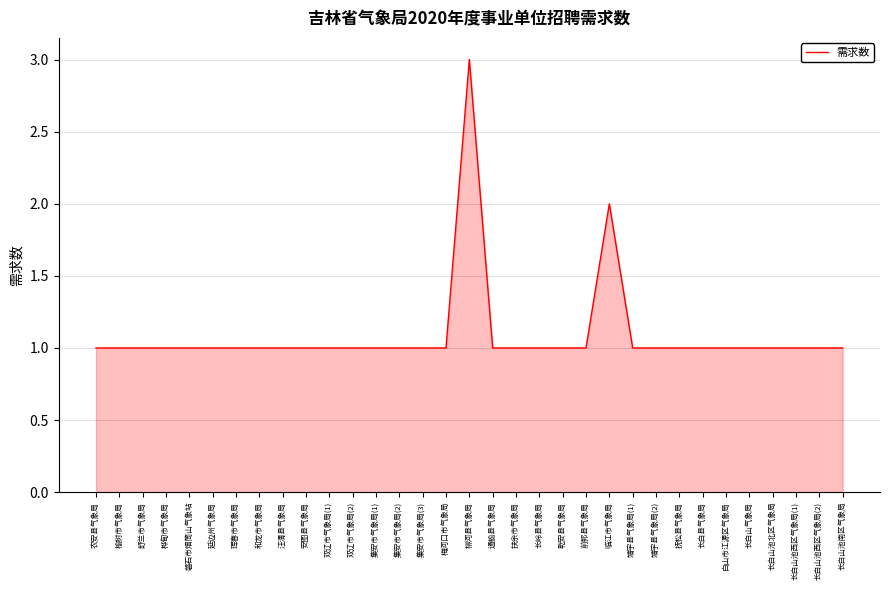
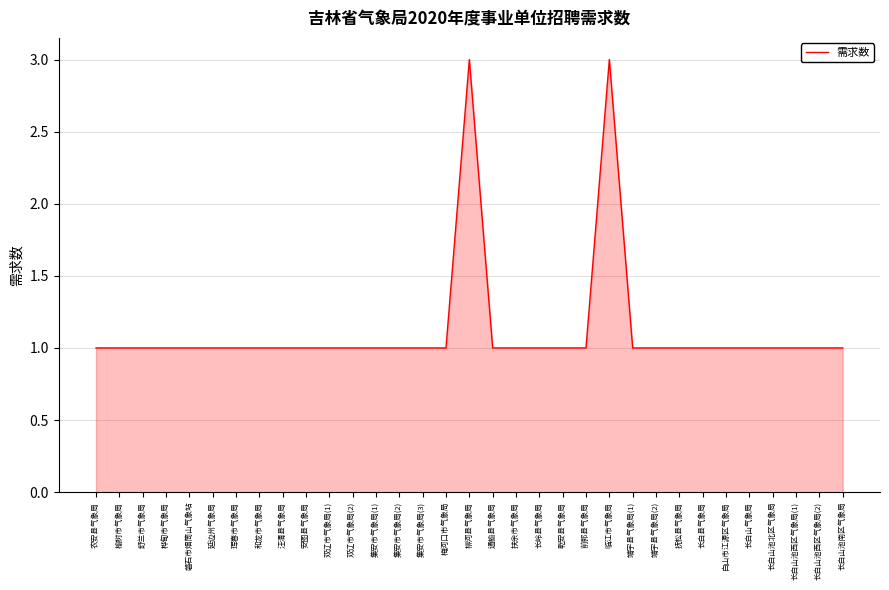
  {
    "农安县气象局": 1,
    "榆树市气象局": 1,
    "舒兰市气象局": 1,
    "桦甸市气象局": 1,
    "磐石市烟筒山气象站": 1,
    "延边州气象局": 1,
    "珲春市气象局": 1,
    "和龙市气象局": 1,
    "汪清县气象局": 1,
    "安图县气象局": 1,
    "双辽市气象局(1)": 1,
    "双辽市气象局(2)": 1,
    "集安市气象局(1)": 1,
    "集安市气象局(2)": 1,
    "集安市气象局(3)": 1,
    "梅河口市气象局": 1,
    "柳河县气象局": 3,
    "通榆县气象局": 1,
    "扶余市气象局": 1,
    "长岭县气象局": 1,
    "乾安县气象局": 1,
    "前郭县气象局": 1,
-   "临江市气象局": 2,
+   "临江市气象局": 3,
    "靖宇县气象局(1)": 1,
    "靖宇县气象局(2)": 1,
    "抚松县气象局": 1,
    "长白县气象局": 1,
    "白山市江源区气象局": 1,
    "长白山气象局": 1,
    "长白山池北区气象局": 1,
    "长白山池西区气象局(1)": 1,
    "长白山池西区气象局(2)": 1,
    "长白山池南区气象局": 1
  }
